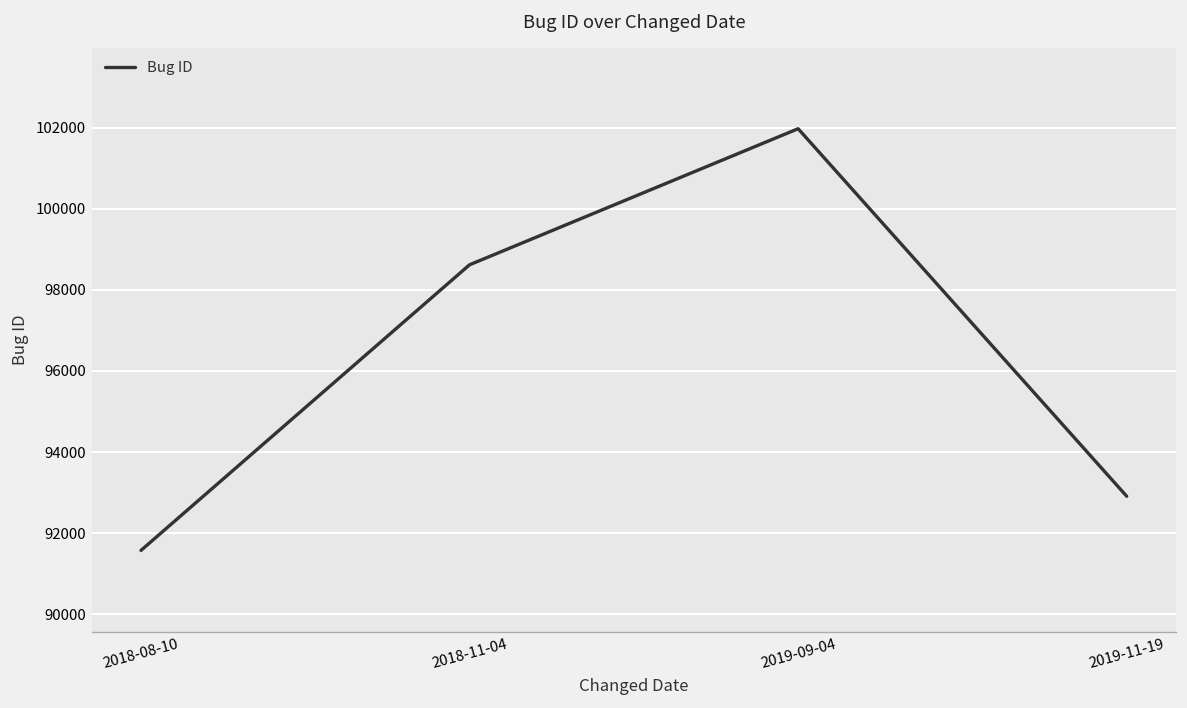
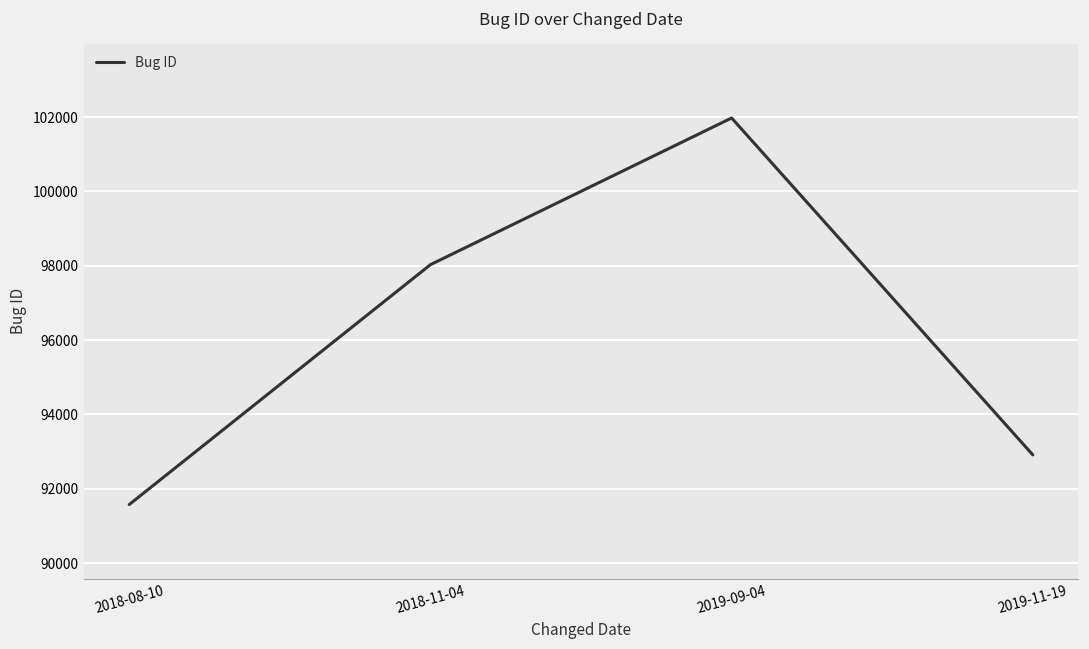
  {
    "2018-08-10": 91600,
-   "2018-11-04": 98600,
+   "2018-11-04": 98000,
    "2019-09-04": 102000,
    "2019-11-19": 92900
  }
